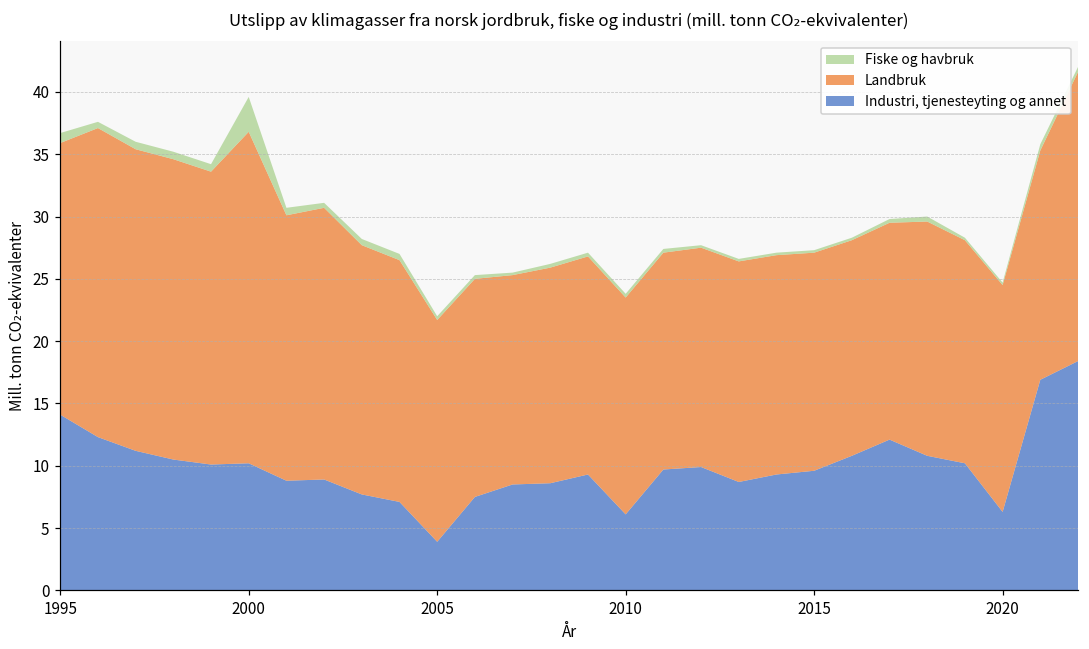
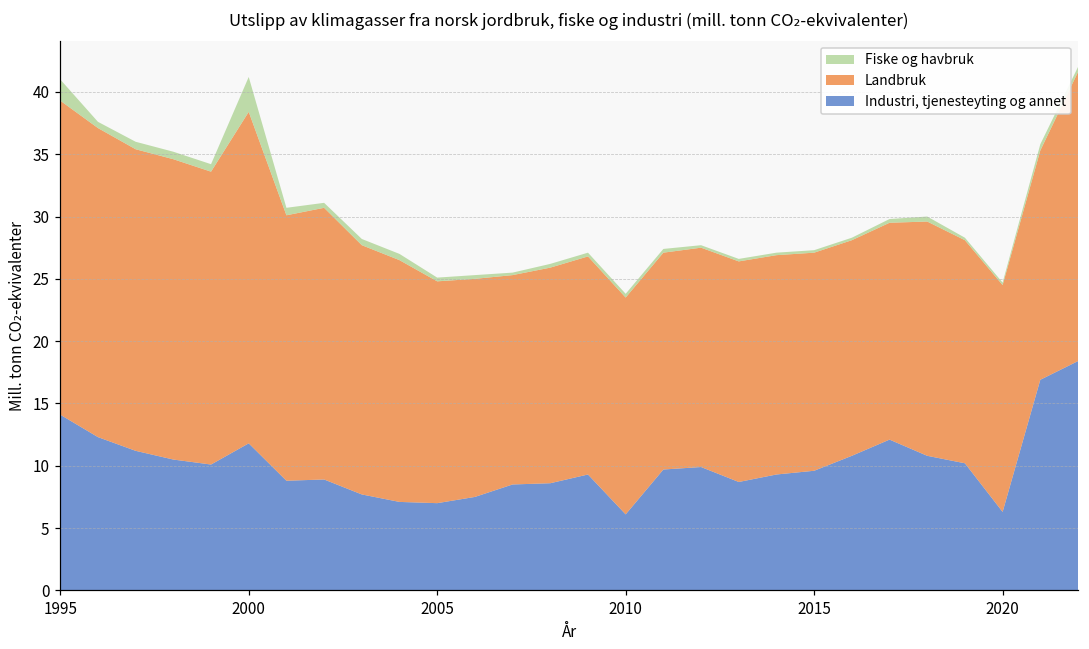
  {
    "Industri, tjenesteyting og annet": {
      "1995": 14.1,
-     "2000": 10.2,
-     "2005": 3.9,
+     "2000": 11.8,
+     "2005": 7.0,
      "2010": 6.1,
      "2015": 9.6,
      "2020": 6.3
    },
    "Landbruk": {
-     "1995": 21.8,
+     "1995": 25.2,
      "2000": 26.6,
      "2005": 17.8,
      "2010": 17.4
    },
    "Fiske og havbruk": {
-     "1995": 0.8,
+     "1995": 1.7,
      "2000": 2.8,
      "2005": 0.3,
      "2010": 0.3
    }
  }
